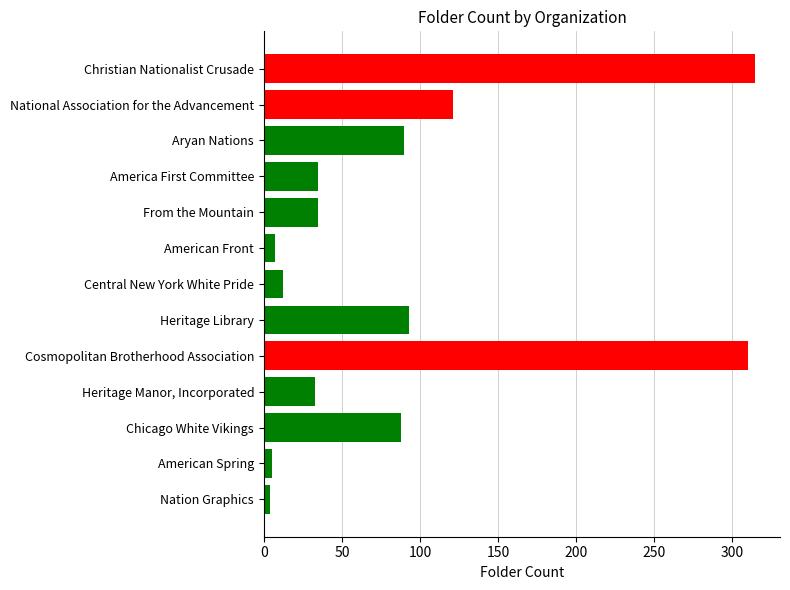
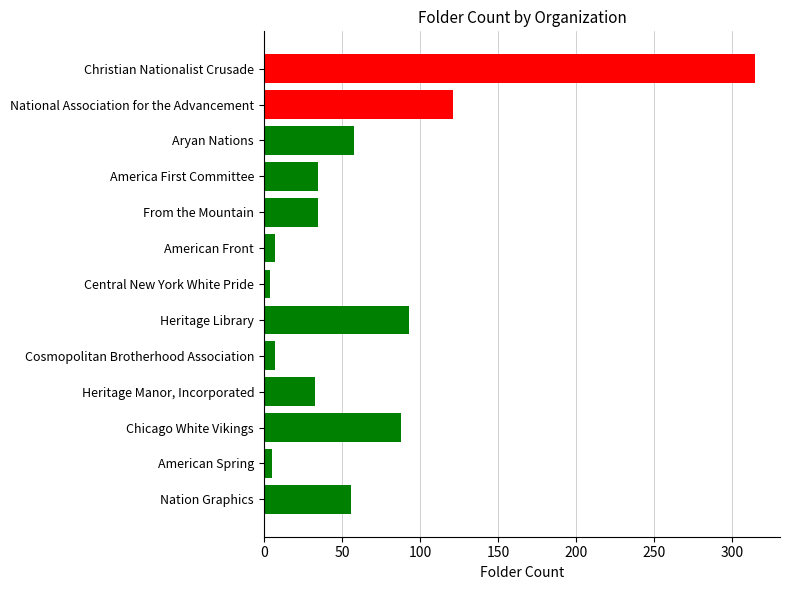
  {
    "Christian Nationalist Crusade": 315,
    "National Association for the Advancement": 121,
-   "Aryan Nations": 90,
+   "Aryan Nations": 58,
    "America First Committee": 35,
    "From the Mountain": 35,
    "American Front": 7,
-   "Central New York White Pride": 12,
+   "Central New York White Pride": 4,
    "Heritage Library": 93,
-   "Cosmopolitan Brotherhood Association": 310,
+   "Cosmopolitan Brotherhood Association": 7,
    "Heritage Manor, Incorporated": 33,
    "Chicago White Vikings": 88,
    "American Spring": 5,
-   "Nation Graphics": 4
+   "Nation Graphics": 56
  }
